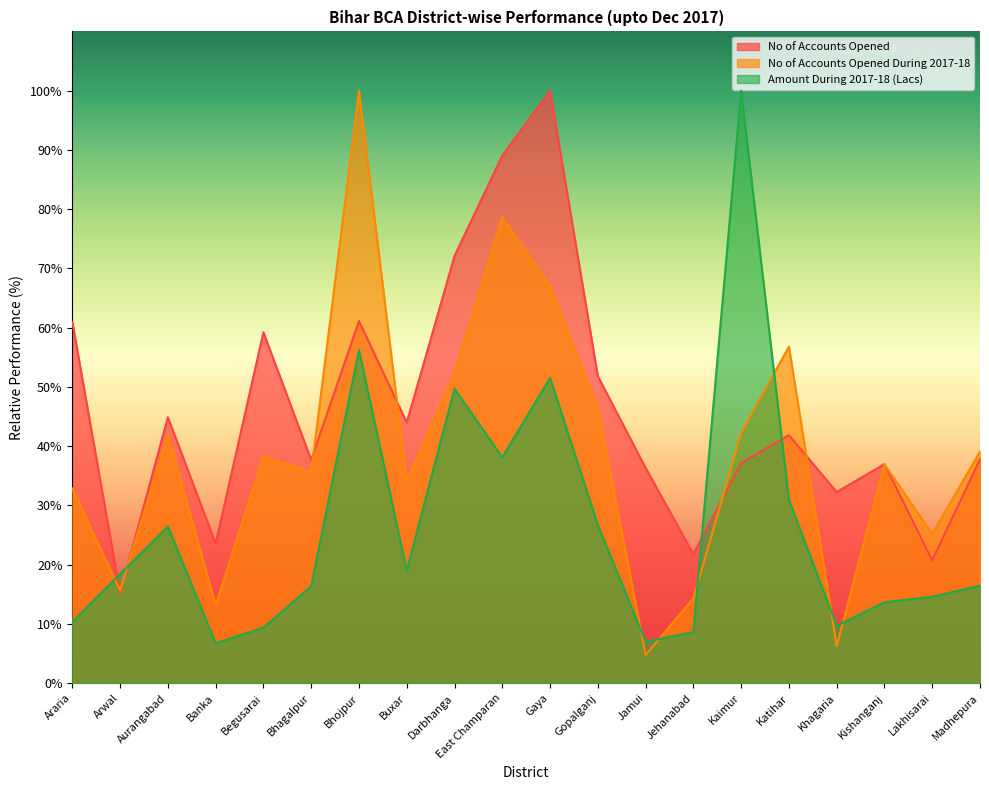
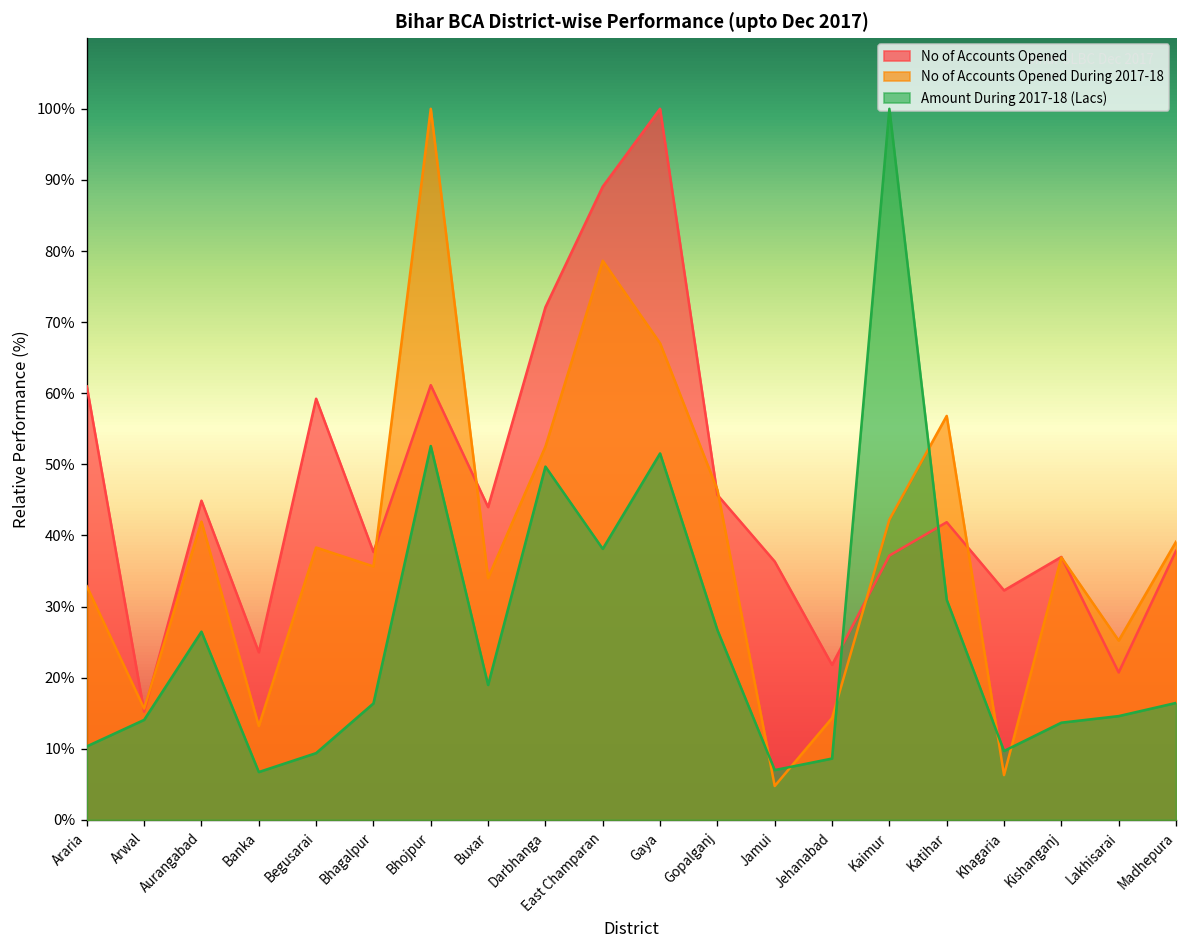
  {
    "No of Accounts Opened": {
      "Araria": "61%",
      "Arwal": "15%",
      "Aurangabad": "45%",
      "Banka": "24%",
      "Begusarai": "59%",
      "Bhagalpur": "38%",
      "Bhojpur": "61%",
      "Buxar": "44%",
      "Darbhanga": "72%",
      "East Champaran": "89%",
      "Gaya": "100%",
-     "Gopalganj": "52%",
+     "Gopalganj": "46%",
      "Jamui": "36%",
      "Jehanabad": "22%",
      "Kaimur": "37%",
      "Katihar": "42%",
      "Khagaria": "32%",
      "Lakhisarai": "21%",
      "Madhepura": "38%"
    },
    "No of Accounts Opened During 2017-18": {
      "Araria": "33%",
      "Arwal": "16%",
      "Aurangabad": "42%",
      "Banka": "13%",
      "Begusarai": "38%",
      "Bhagalpur": "36%",
      "Bhojpur": "100%",
      "Buxar": "34%",
      "Darbhanga": "52%",
      "East Champaran": "79%",
      "Gaya": "67%",
      "Gopalganj": "46%",
      "Jamui": "5%",
      "Jehanabad": "14%",
      "Kaimur": "42%",
      "Katihar": "57%",
      "Khagaria": "6%",
      "Lakhisarai": "25%",
      "Madhepura": "39%"
    },
    "Amount During 2017-18 (Lacs)": {
      "Araria": "10%",
-     "Arwal": "18%",
+     "Arwal": "14%",
      "Aurangabad": "26%",
      "Banka": "7%",
      "Begusarai": "9%",
      "Bhagalpur": "16%",
-     "Bhojpur": "56%",
+     "Bhojpur": "53%",
      "Buxar": "19%",
      "Darbhanga": "50%",
      "East Champaran": "38%",
      "Gaya": "52%",
      "Gopalganj": "27%",
      "Jamui": "7%",
      "Jehanabad": "9%",
      "Kaimur": "100%",
      "Katihar": "31%",
      "Khagaria": "10%",
      "Kishanganj": "14%",
      "Lakhisarai": "15%",
      "Madhepura": "16%"
    }
  }
